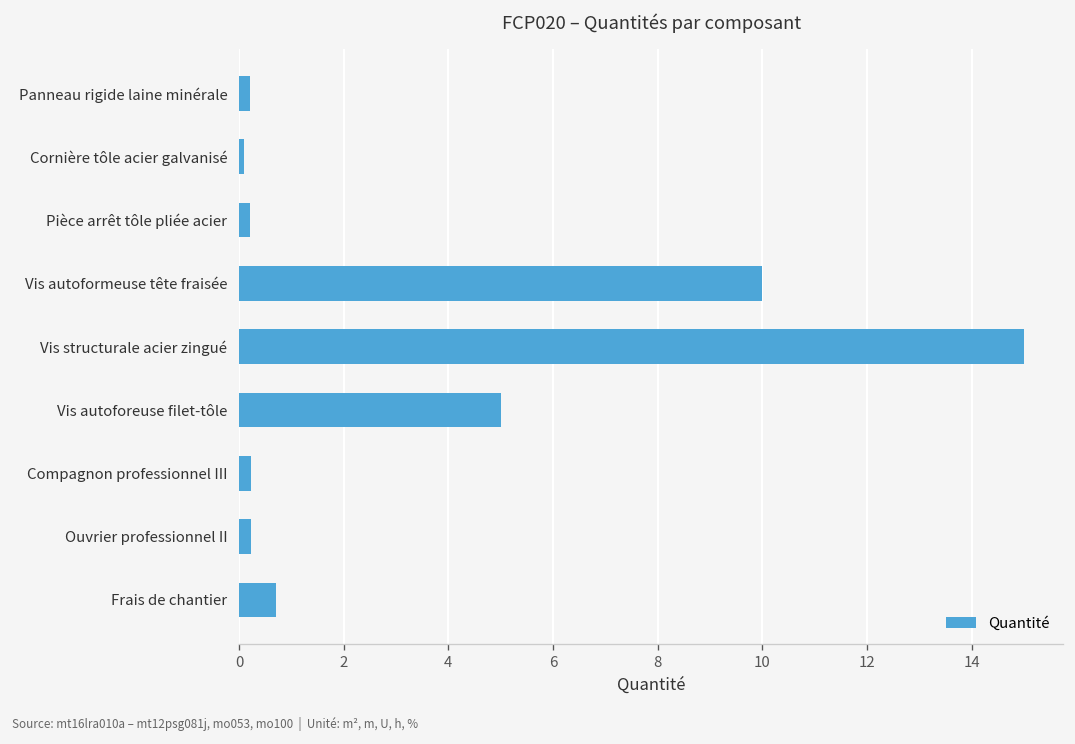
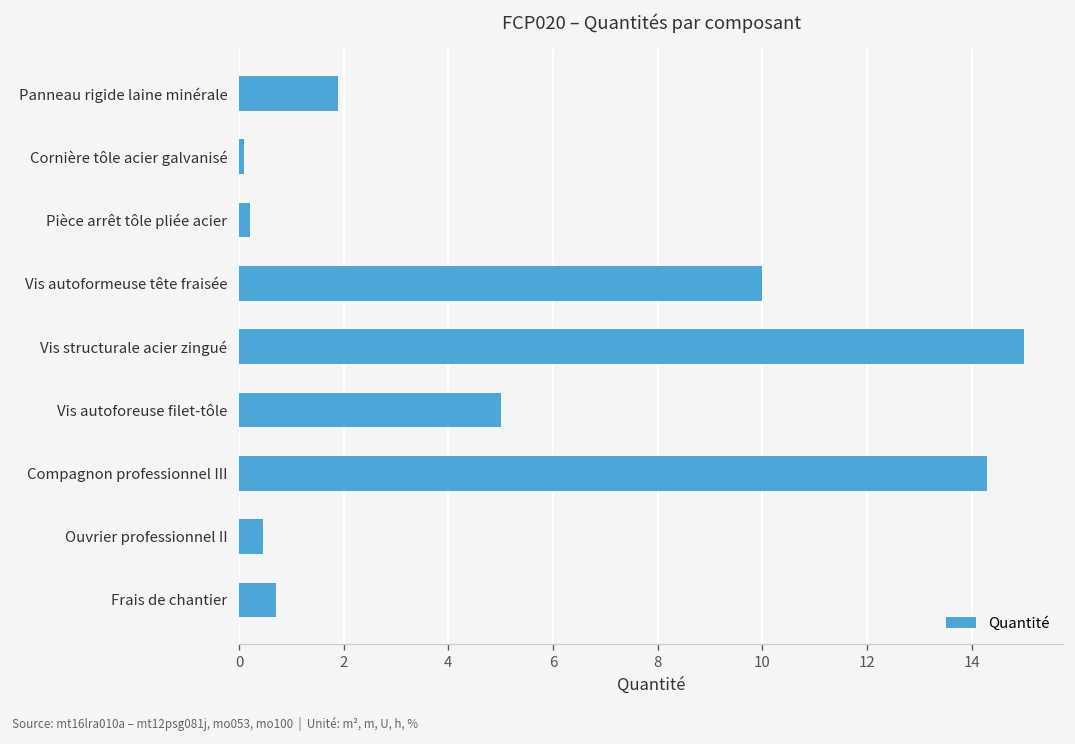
  {
-   "Panneau rigide laine minérale": 0.2,
+   "Panneau rigide laine minérale": 1.9,
    "Cornière tôle acier galvanisé": 0.1,
    "Pièce arrêt tôle pliée acier": 0.2,
    "Vis autoformeuse tête fraisée": 10.0,
    "Vis structurale acier zingué": 15.0,
    "Vis autoforeuse filet-tôle": 5.0,
-   "Compagnon professionnel III": 0.2,
-   "Ouvrier professionnel II": 0.2,
+   "Compagnon professionnel III": 14.3,
+   "Ouvrier professionnel II": 0.5,
    "Frais de chantier": 0.7
  }
